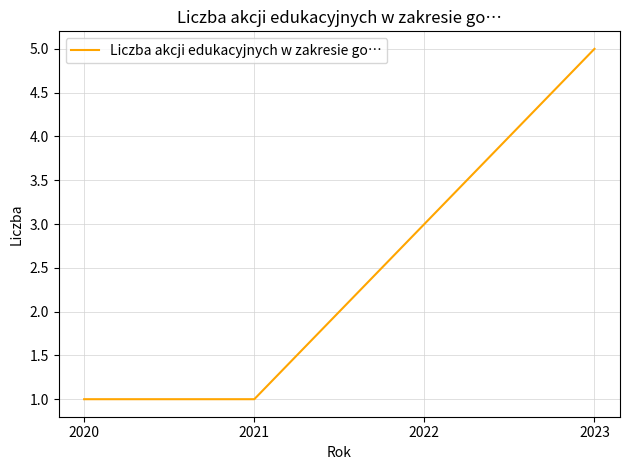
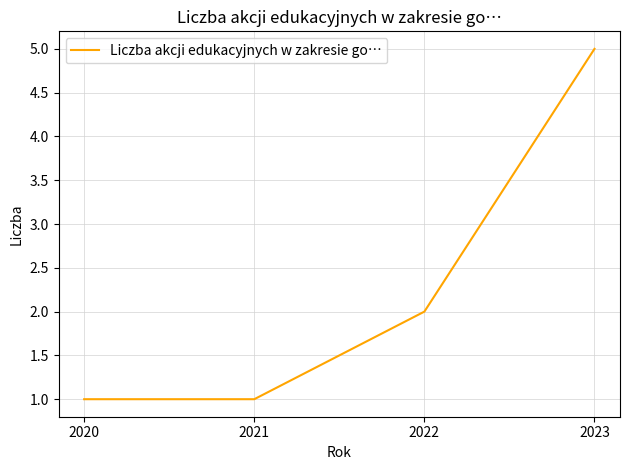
  {
    "2020": 1,
    "2021": 1,
-   "2022": 3,
+   "2022": 2,
    "2023": 5
  }
